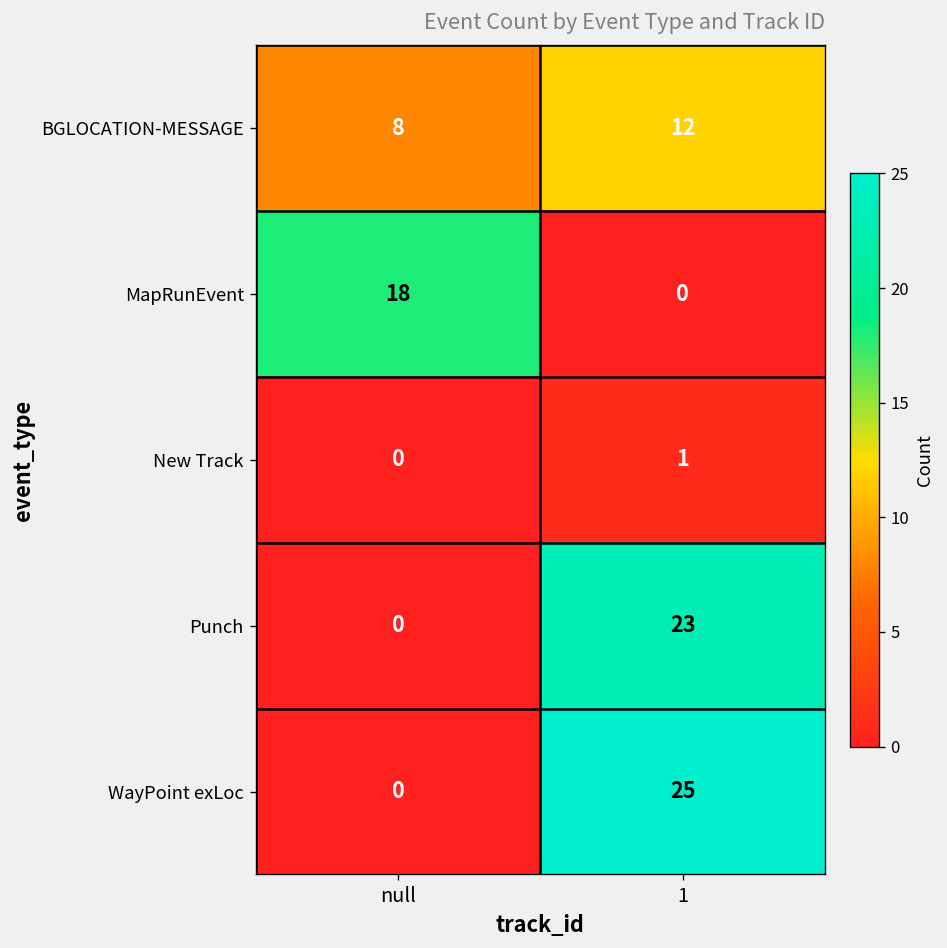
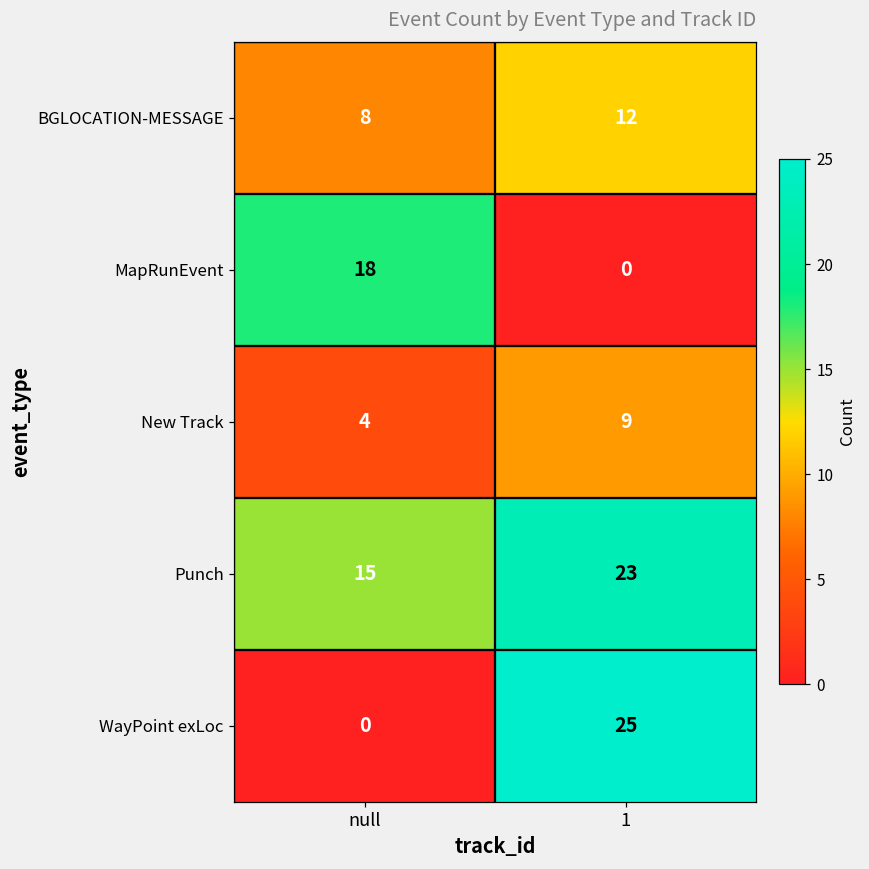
  {
    "BGLOCATION-MESSAGE": {
      "null": 8,
      "1": 12
    },
    "MapRunEvent": {
      "null": 18,
      "1": 0
    },
    "New Track": {
-     "null": 0,
-     "1": 1
+     "null": 4,
+     "1": 9
    },
    "Punch": {
-     "null": 0,
+     "null": 15,
      "1": 23
    },
    "WayPoint exLoc": {
      "null": 0,
      "1": 25
    }
  }
